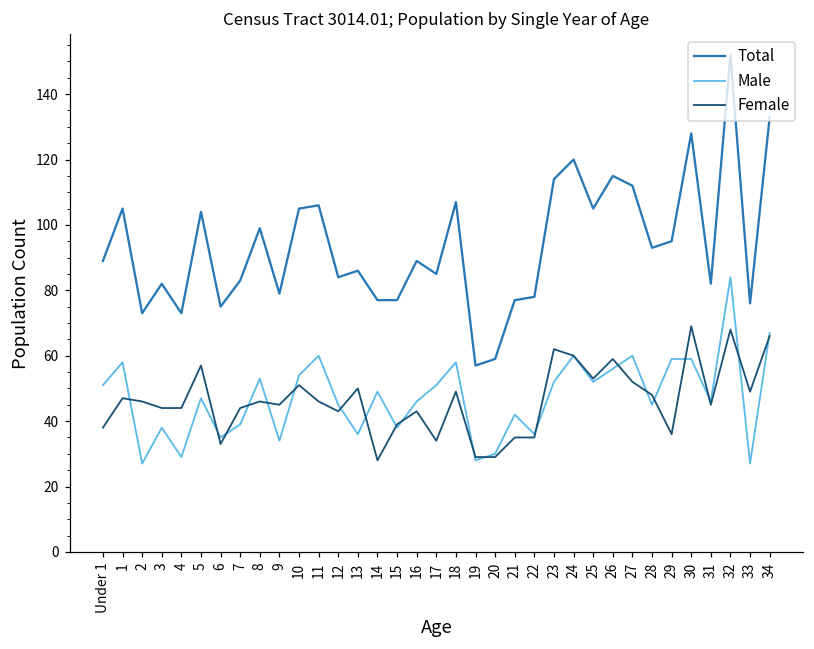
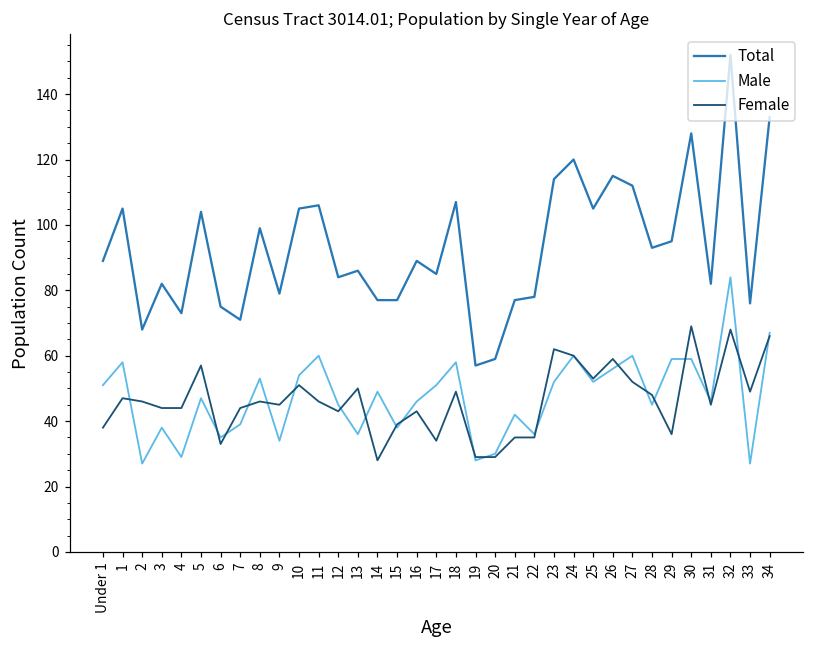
  {
    "Total": {
      "Under 1": 89,
      "1": 105,
-     "2": 73,
+     "2": 68,
      "3": 82,
      "4": 73,
      "5": 104,
      "6": 75,
-     "7": 83,
+     "7": 71,
      "8": 99,
      "9": 79,
      "10": 105,
      "11": 106,
      "12": 84,
      "13": 86,
      "14": 77,
      "15": 77,
      "16": 89,
      "17": 85,
      "18": 107,
      "19": 57,
      "20": 59,
      "21": 77,
      "22": 78,
      "23": 114,
      "24": 120,
      "25": 105,
      "26": 115,
      "27": 112,
      "28": 93,
      "29": 95,
      "30": 128,
      "31": 82,
      "33": 76,
      "34": 133
    },
    "Male": {
      "Under 1": 51,
      "1": 58,
      "2": 27,
      "3": 38,
      "4": 29,
      "5": 47,
      "6": 35,
      "7": 39,
      "8": 53,
      "9": 34,
      "10": 54,
      "11": 60,
      "12": 45,
      "13": 36,
      "14": 49,
      "15": 38,
      "16": 46,
      "17": 51,
      "18": 58,
      "19": 28,
      "20": 30,
      "21": 42,
      "22": 36,
      "23": 52,
      "25": 52,
      "26": 56,
      "27": 60,
      "28": 45,
      "29": 59,
      "30": 59,
      "31": 46,
      "32": 84,
      "33": 27,
      "34": 67
    },
    "Female": {
      "Under 1": 38,
      "1": 47,
      "2": 46,
      "3": 44,
      "4": 44,
      "5": 57,
      "6": 33,
      "7": 44,
      "8": 46,
      "9": 45,
      "10": 51,
      "11": 46,
      "12": 43,
      "13": 50,
      "14": 28,
      "15": 39,
      "16": 43,
      "17": 34,
      "18": 49,
      "19": 29,
      "20": 29,
      "21": 35,
      "22": 35,
      "23": 62,
      "25": 53,
      "26": 59,
      "27": 52,
      "28": 48,
      "29": 36,
      "30": 69,
      "31": 45,
      "32": 68,
      "33": 49,
      "34": 66
    }
  }
